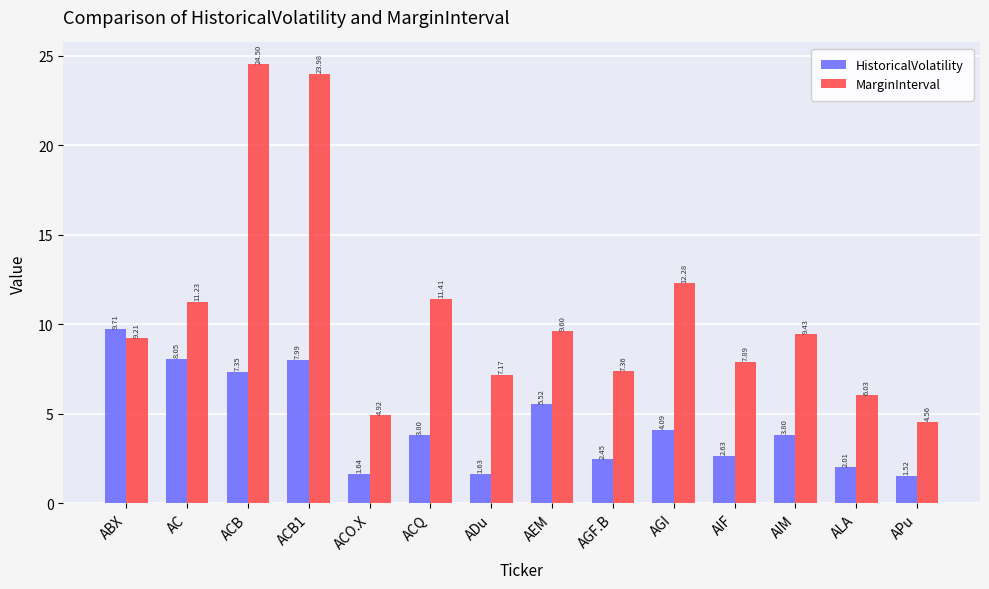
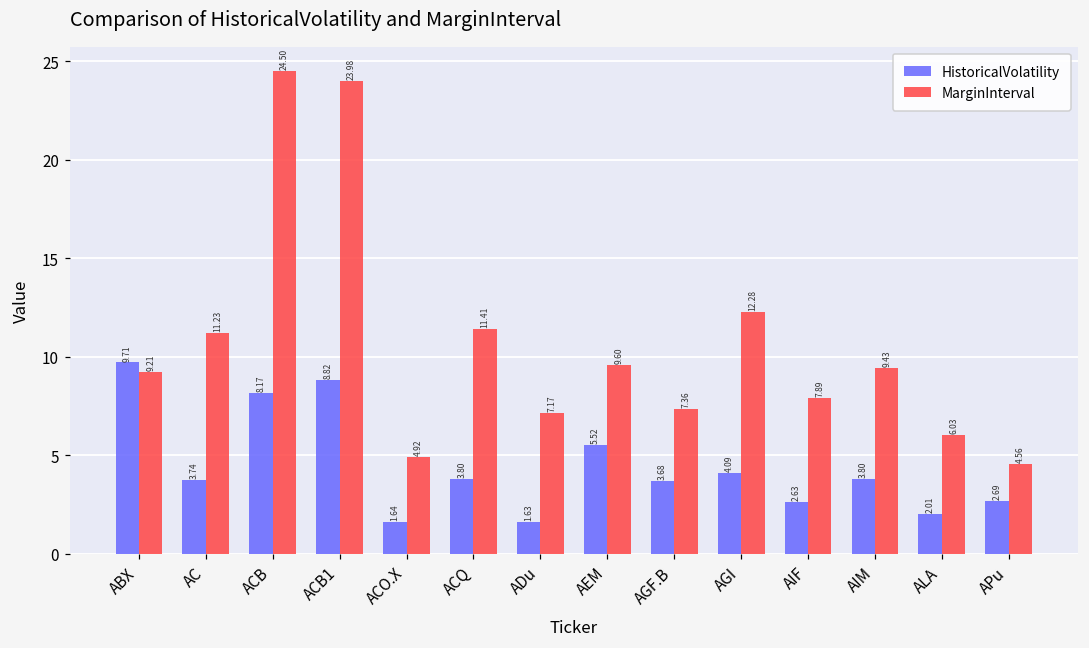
  {
    "HistoricalVolatility": {
      "ABX": 9.71,
-     "AC": 8.05,
-     "ACB": 7.35,
-     "ACB1": 7.99,
+     "AC": 3.74,
+     "ACB": 8.17,
+     "ACB1": 8.82,
      "ACO.X": 1.64,
      "ACQ": 3.80,
      "ADu": 1.63,
      "AEM": 5.52,
-     "AGF.B": 2.45,
+     "AGF.B": 3.68,
      "AGI": 4.09,
      "AIF": 2.63,
      "AIM": 3.80,
      "ALA": 2.01,
-     "APu": 1.52
+     "APu": 2.69
    },
    "MarginInterval": {
      "ABX": 9.21,
      "AC": 11.23,
      "ACB": 24.50,
      "ACB1": 23.98,
      "ACO.X": 4.92,
      "ACQ": 11.41,
      "ADu": 7.17,
      "AEM": 9.60,
      "AGF.B": 7.36,
      "AGI": 12.28,
      "AIF": 7.89,
      "AIM": 9.43,
      "ALA": 6.03,
      "APu": 4.56
    }
  }
